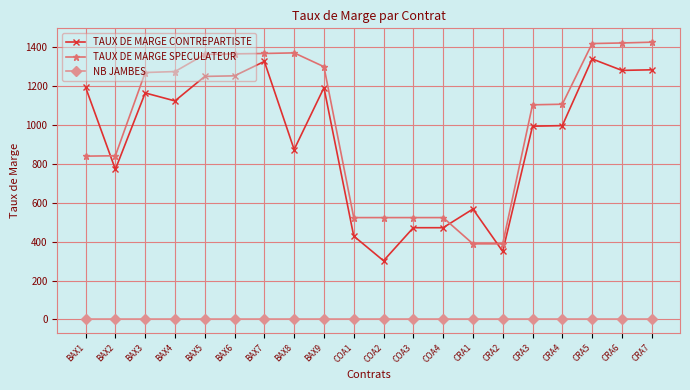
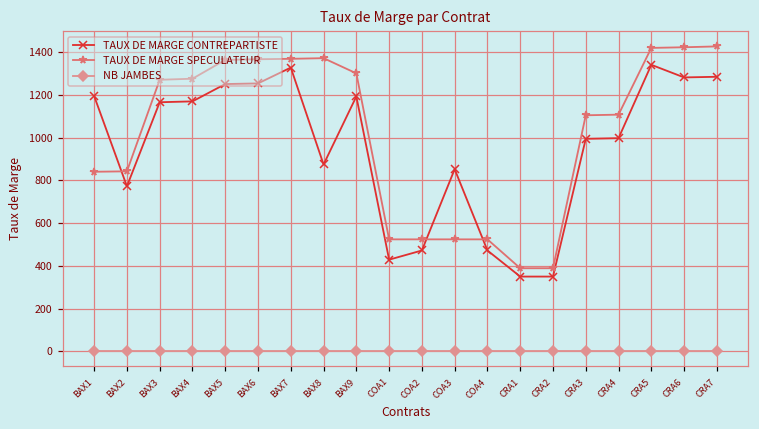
  {
    "TAUX DE MARGE CONTREPARTISTE": {
      "BAX1": 1190,
      "BAX2": 770,
      "BAX3": 1170,
-     "BAX4": 1120,
+     "BAX4": 1170,
      "BAX7": 1330,
      "BAX8": 870,
      "BAX9": 1190,
      "COA1": 430,
-     "COA2": 300,
-     "COA3": 470,
+     "COA2": 470,
+     "COA3": 850,
      "COA4": 470,
-     "CRA1": 570,
+     "CRA1": 350,
      "CRA2": 350,
      "CRA3": 990,
      "CRA4": 1000,
      "CRA5": 1340,
      "CRA6": 1280,
      "CRA7": 1280
    }
  }
